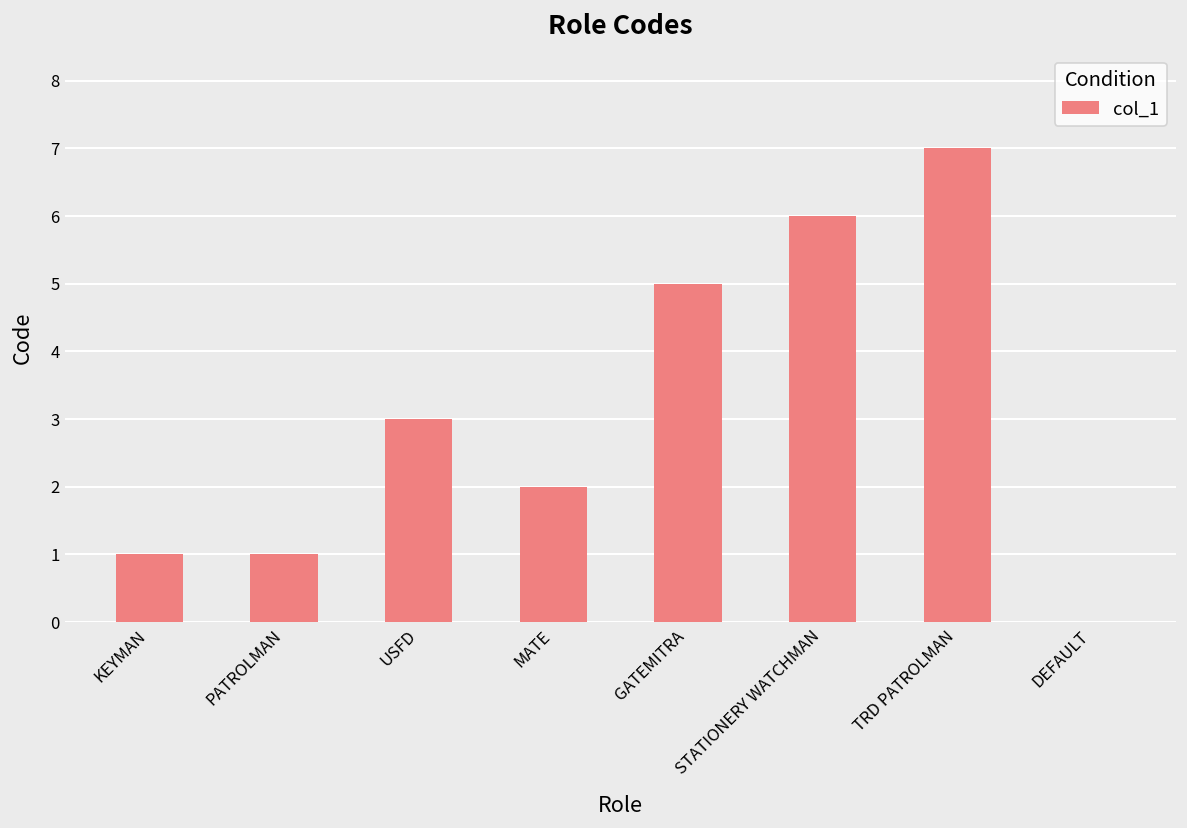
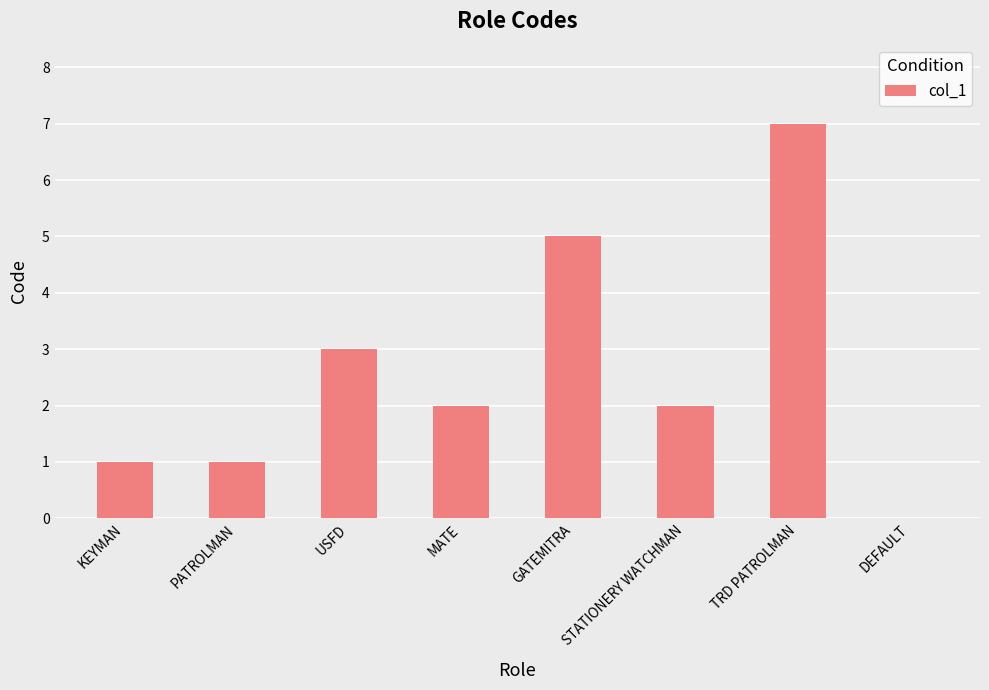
  {
    "KEYMAN": 1,
    "PATROLMAN": 1,
    "USFD": 3,
    "MATE": 2,
    "GATEMITRA": 5,
-   "STATIONERY WATCHMAN": 6,
+   "STATIONERY WATCHMAN": 2,
    "TRD PATROLMAN": 7,
    "DEFAULT": 0
  }
